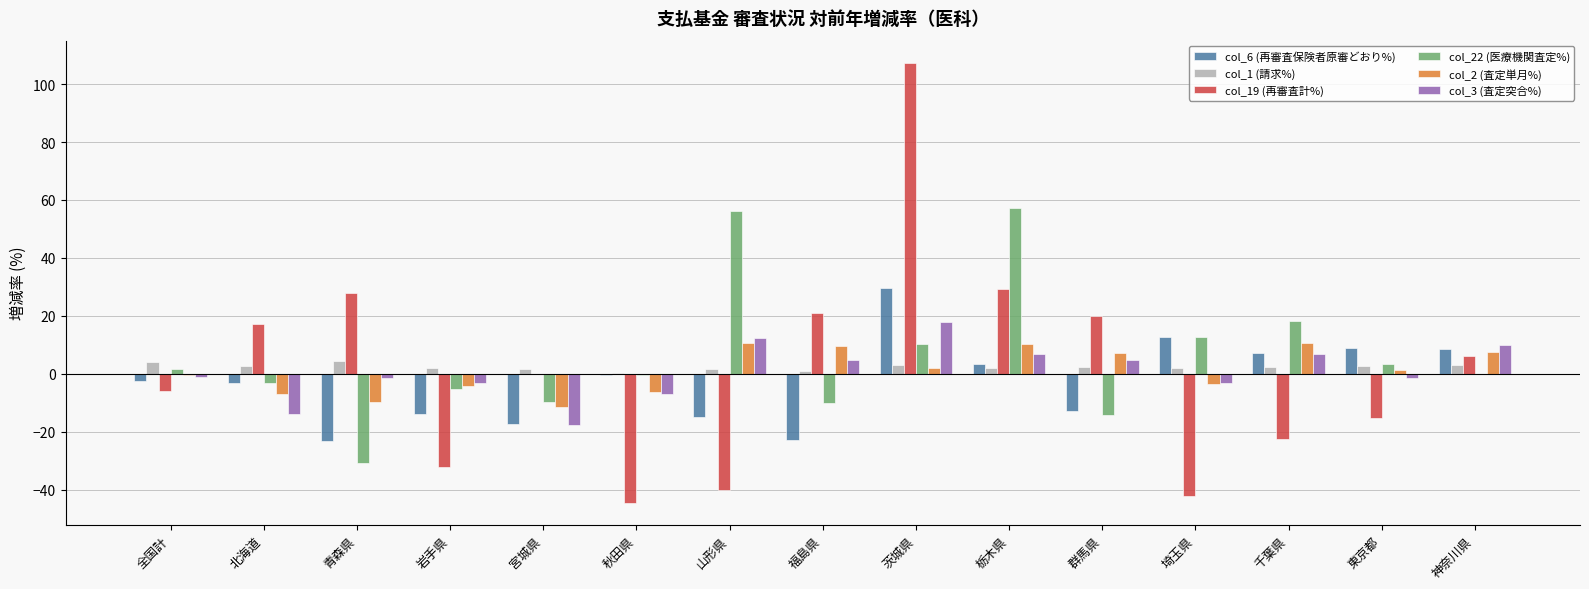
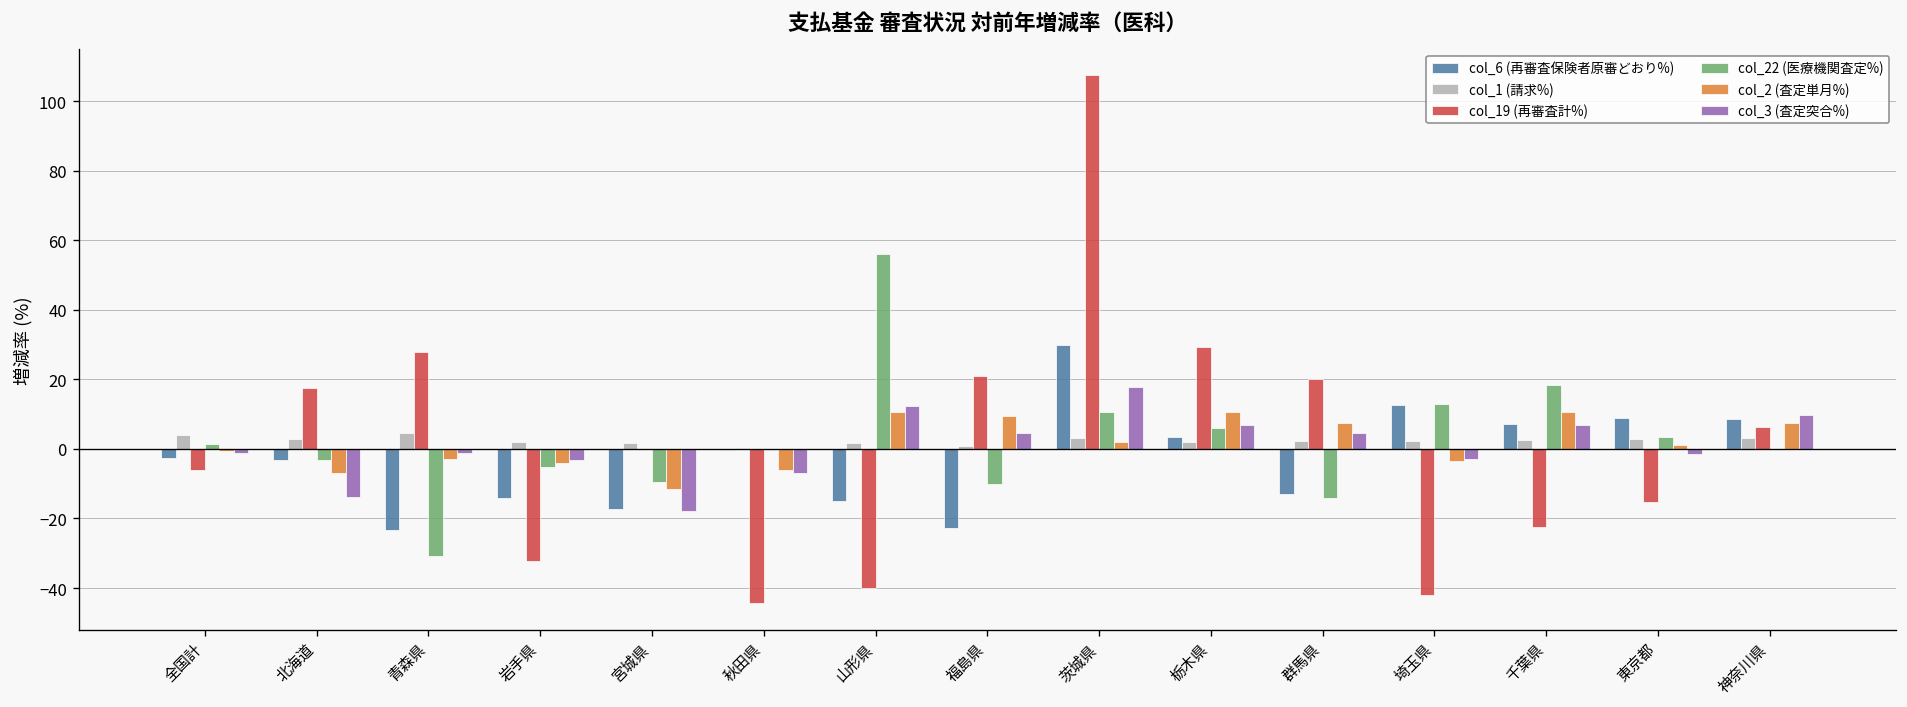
  {
    "col_6 (再審査保険者原審どおり%)": {
      "全国計": -3,
      "北海道": -3,
      "青森県": -23,
      "岩手県": -14,
      "宮城県": -17,
      "山形県": -15,
      "福島県": -23,
      "茨城県": 30,
      "栃木県": 3,
      "群馬県": -13,
      "埼玉県": 13,
      "千葉県": 7,
      "東京都": 9,
      "神奈川県": 9
    },
    "col_1 (請求%)": {
      "全国計": 4,
      "北海道": 3,
      "青森県": 4,
      "岩手県": 2,
      "宮城県": 2,
      "山形県": 2,
      "福島県": 1,
      "茨城県": 3,
      "栃木県": 2,
      "群馬県": 2,
      "埼玉県": 2,
      "千葉県": 2,
      "東京都": 3,
      "神奈川県": 3
    },
    "col_19 (再審査計%)": {
      "全国計": -6,
      "北海道": 17,
      "青森県": 28,
      "岩手県": -32,
      "宮城県": 0,
      "秋田県": -44,
      "山形県": -40,
      "福島県": 21,
      "茨城県": 107,
      "栃木県": 29,
      "群馬県": 20,
      "埼玉県": -42,
      "千葉県": -23,
      "東京都": -15,
      "神奈川県": 6
    },
    "col_22 (医療機関査定%)": {
      "全国計": 2,
      "北海道": -3,
      "青森県": -31,
      "岩手県": -5,
      "宮城県": -10,
      "山形県": 56,
      "福島県": -10,
      "茨城県": 10,
-     "栃木県": 57,
+     "栃木県": 6,
      "群馬県": -14,
      "埼玉県": 13,
      "千葉県": 18,
      "東京都": 3,
      "神奈川県": 0
    },
    "col_2 (査定単月%)": {
      "北海道": -7,
-     "青森県": -10,
+     "青森県": -3,
      "岩手県": -4,
      "宮城県": -12,
      "秋田県": -6,
      "山形県": 11,
      "福島県": 9,
      "茨城県": 2,
      "栃木県": 10,
      "群馬県": 7,
      "埼玉県": -3,
      "千葉県": 10,
      "東京都": 1,
      "神奈川県": 7
    },
    "col_3 (査定突合%)": {
      "全国計": -1,
      "北海道": -14,
      "青森県": -1,
      "岩手県": -3,
      "宮城県": -18,
      "秋田県": -7,
      "山形県": 12,
      "福島県": 5,
      "茨城県": 18,
      "栃木県": 7,
      "群馬県": 5,
      "埼玉県": -3,
      "千葉県": 7,
      "東京都": -1,
      "神奈川県": 10
    }
  }
